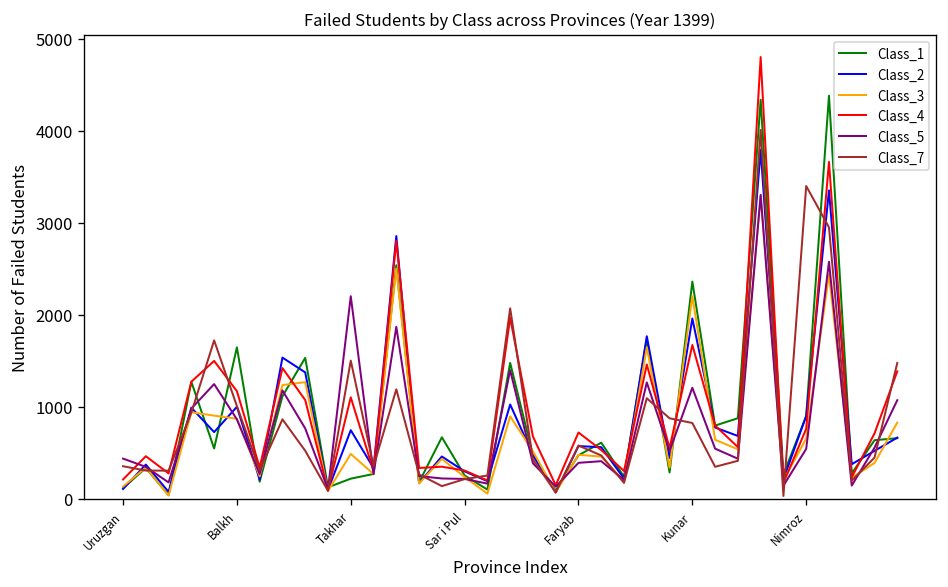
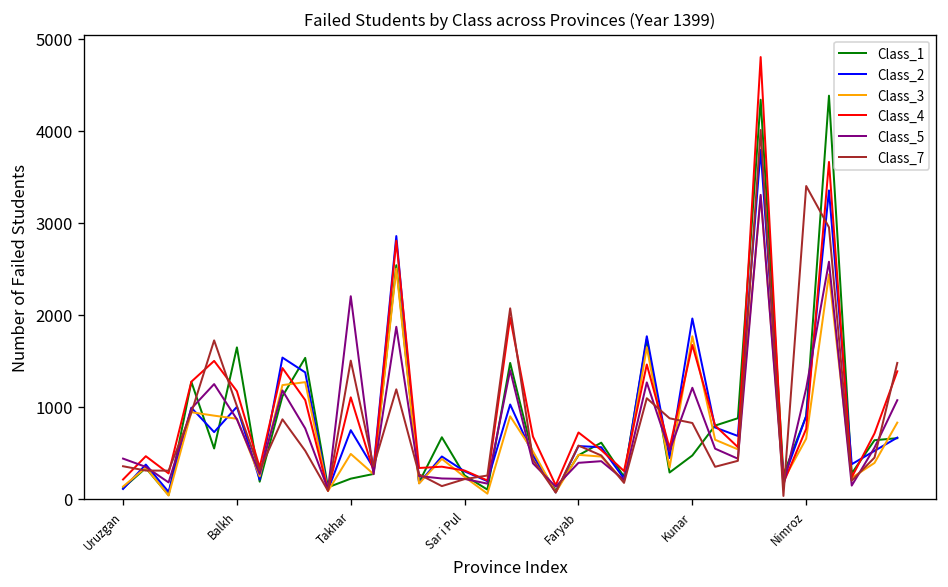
  {
    "Class_1": {
      "Balkh": 1600,
      "Takhar": 200,
-     "Kunar": 2400
+     "Kunar": 500
    },
    "Class_2": {
      "Takhar": 700,
      "Kunar": 2000
    },
    "Class_3": {
      "Takhar": 500,
-     "Kunar": 2200,
+     "Kunar": 1800,
      "Nimroz": 700
    },
    "Class_4": {
      "Uruzgan": 200,
      "Balkh": 1200,
      "Takhar": 1100,
      "Faryab": 700,
      "Kunar": 1700,
      "Nimroz": 800
    },
    "Class_5": {
      "Uruzgan": 400,
      "Takhar": 2200,
      "Faryab": 400,
      "Kunar": 1200,
-     "Nimroz": 500
+     "Nimroz": 1200
    },
    "Class_7": {
      "Uruzgan": 400,
      "Takhar": 1500,
      "Kunar": 800,
      "Nimroz": 3400
    }
  }
